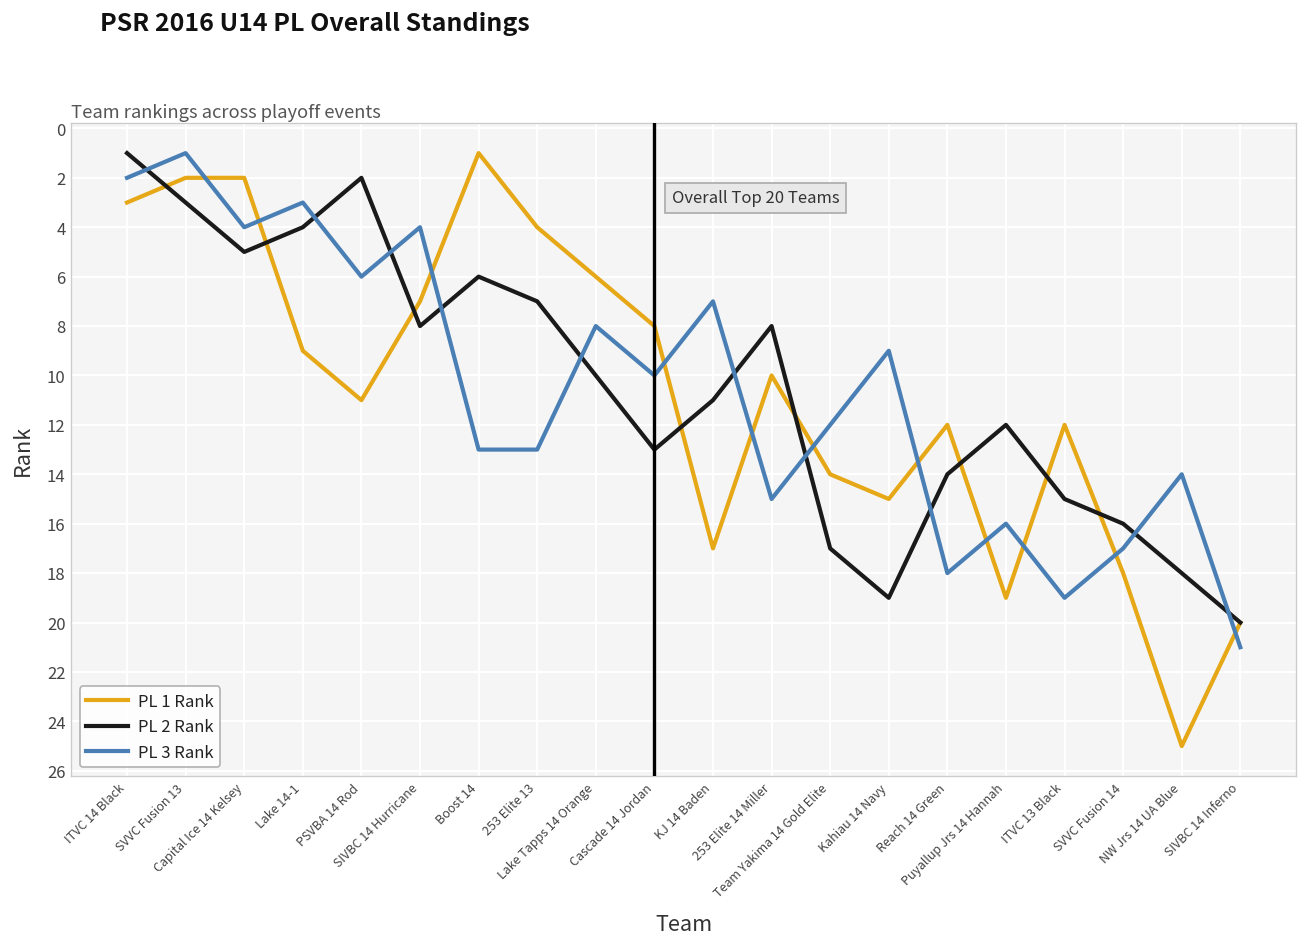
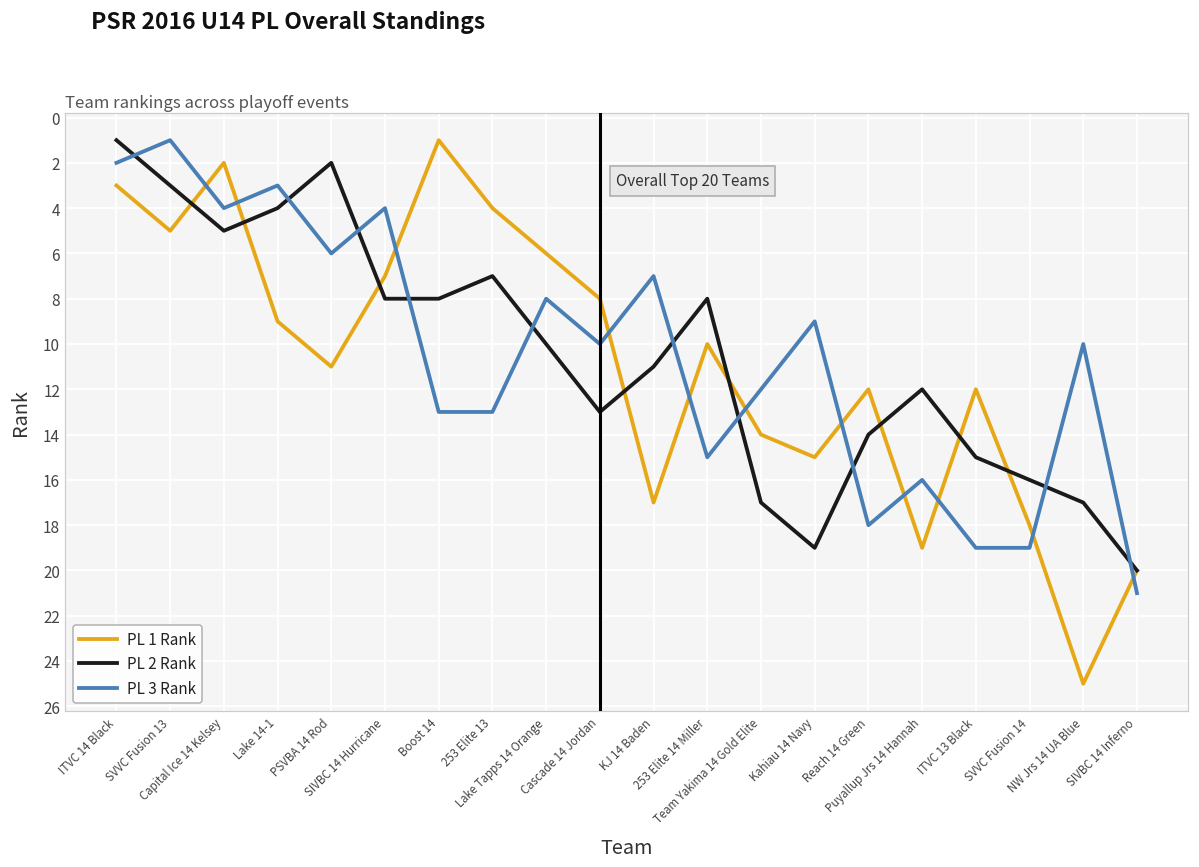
  {
    "PL 1 Rank": {
      "ITVC 14 Black": 3,
-     "SVVC Fusion 13": 2,
+     "SVVC Fusion 13": 5,
      "Capital Ice 14 Kelsey": 2,
      "Lake 14-1": 9,
      "PSVBA 14 Rod": 11,
      "SIVBC 14 Hurricane": 7,
      "Boost 14": 1,
      "253 Elite 13": 4,
      "Lake Tapps 14 Orange": 6,
      "Cascade 14 Jordan": 8,
      "KJ 14 Baden": 17,
      "253 Elite 14 Miller": 10,
      "Team Yakima 14 Gold Elite": 14,
      "Kahiau 14 Navy": 15,
      "Reach 14 Green": 12,
      "Puyallup Jrs 14 Hannah": 19,
      "ITVC 13 Black": 12,
      "SVVC Fusion 14": 18,
      "NW Jrs 14 UA Blue": 25
    },
    "PL 2 Rank": {
      "ITVC 14 Black": 1,
      "SVVC Fusion 13": 3,
      "Capital Ice 14 Kelsey": 5,
      "Lake 14-1": 4,
      "PSVBA 14 Rod": 2,
      "SIVBC 14 Hurricane": 8,
-     "Boost 14": 6,
+     "Boost 14": 8,
      "253 Elite 13": 7,
      "Lake Tapps 14 Orange": 10,
      "Cascade 14 Jordan": 13,
      "KJ 14 Baden": 11,
      "253 Elite 14 Miller": 8,
      "Team Yakima 14 Gold Elite": 17,
      "Kahiau 14 Navy": 19,
      "Reach 14 Green": 14,
      "Puyallup Jrs 14 Hannah": 12,
      "ITVC 13 Black": 15,
      "SVVC Fusion 14": 16,
-     "NW Jrs 14 UA Blue": 18
+     "NW Jrs 14 UA Blue": 17
    },
    "PL 3 Rank": {
      "ITVC 14 Black": 2,
      "SVVC Fusion 13": 1,
      "Capital Ice 14 Kelsey": 4,
      "Lake 14-1": 3,
      "PSVBA 14 Rod": 6,
      "SIVBC 14 Hurricane": 4,
      "Boost 14": 13,
      "253 Elite 13": 13,
      "Lake Tapps 14 Orange": 8,
      "Cascade 14 Jordan": 10,
      "KJ 14 Baden": 7,
      "253 Elite 14 Miller": 15,
      "Team Yakima 14 Gold Elite": 12,
      "Kahiau 14 Navy": 9,
      "Reach 14 Green": 18,
      "Puyallup Jrs 14 Hannah": 16,
      "ITVC 13 Black": 19,
-     "SVVC Fusion 14": 17,
-     "NW Jrs 14 UA Blue": 14,
+     "SVVC Fusion 14": 19,
+     "NW Jrs 14 UA Blue": 10,
      "SIVBC 14 Inferno": 21
    }
  }
